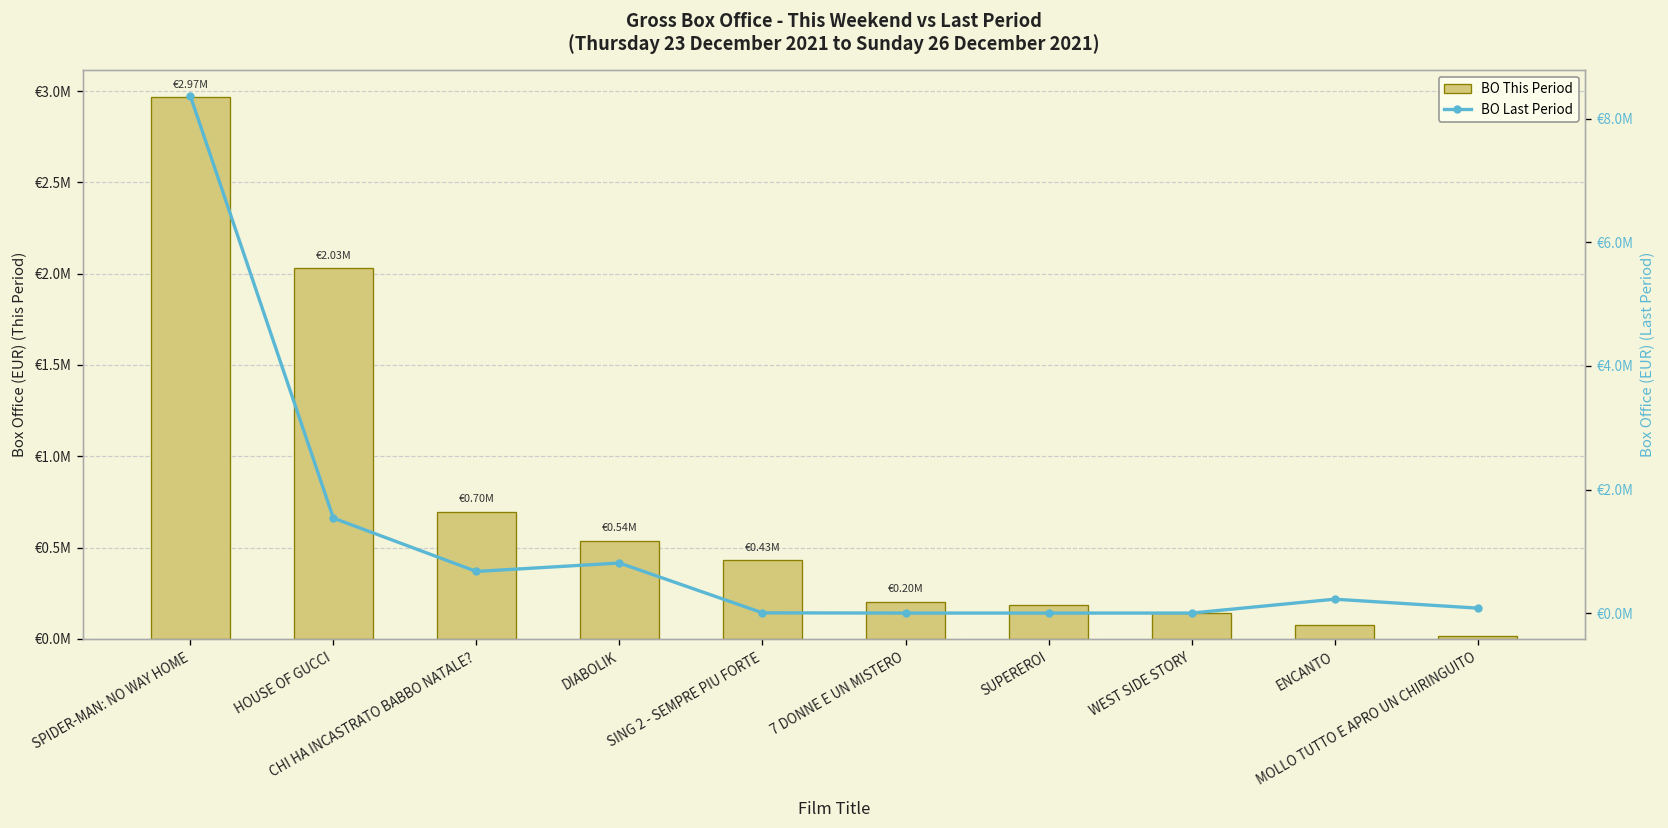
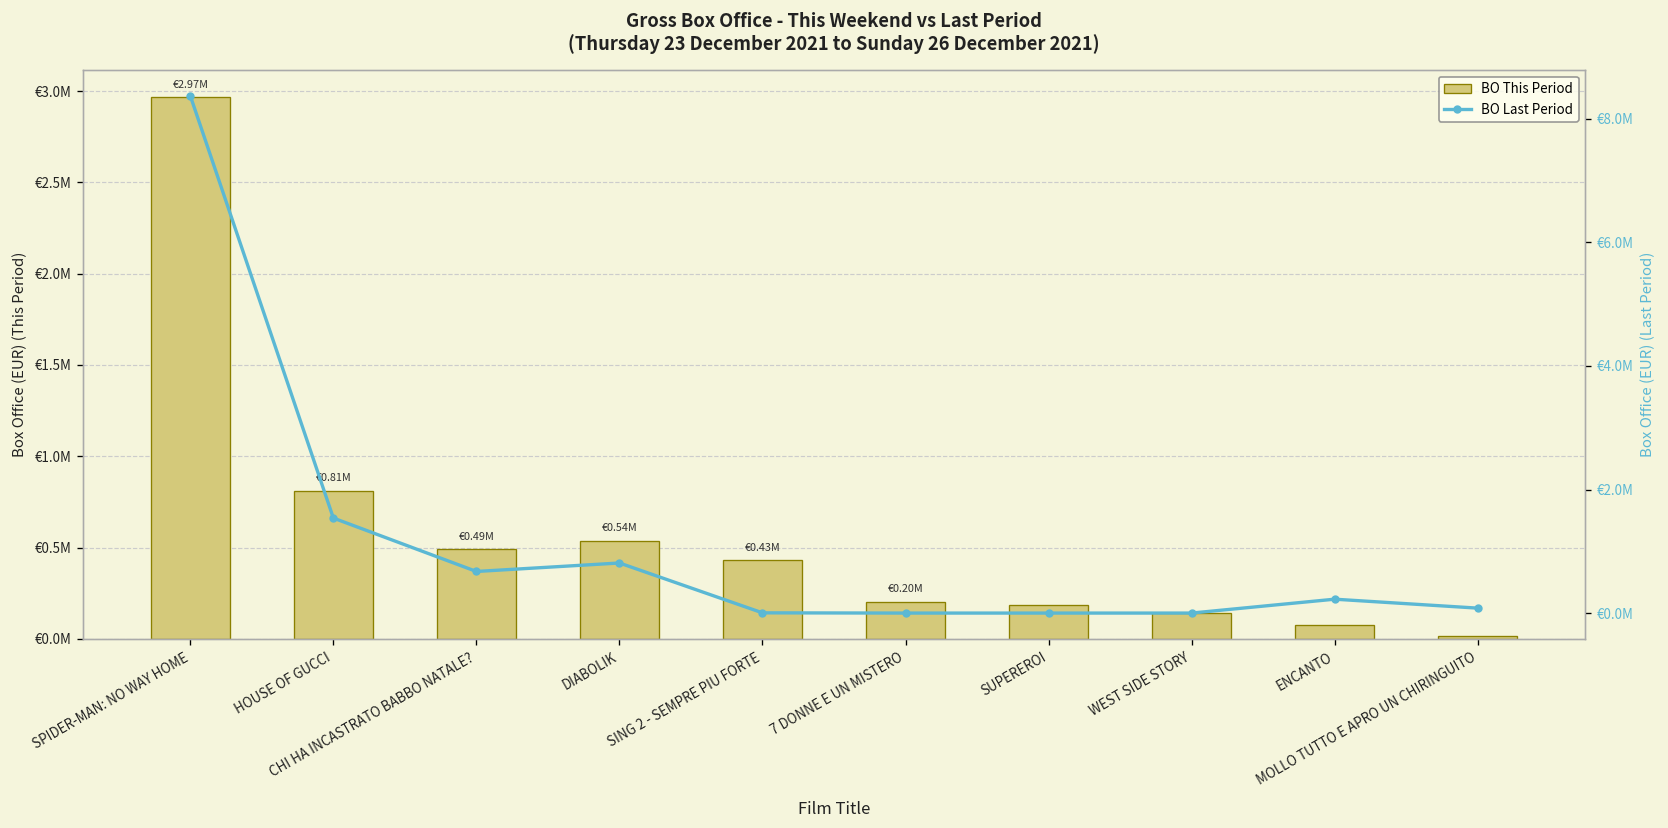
  {
    "BO This Period": {
      "SPIDER-MAN: NO WAY HOME": "€2.97M",
-     "HOUSE OF GUCCI": "€2.03M",
-     "CHI HA INCASTRATO BABBO NATALE?": "€0.70M",
+     "HOUSE OF GUCCI": "€0.81M",
+     "CHI HA INCASTRATO BABBO NATALE?": "€0.49M",
      "DIABOLIK": "€0.54M",
      "SING 2 - SEMPRE PIU FORTE": "€0.43M",
      "7 DONNE E UN MISTERO": "€0.20M"
    }
  }
